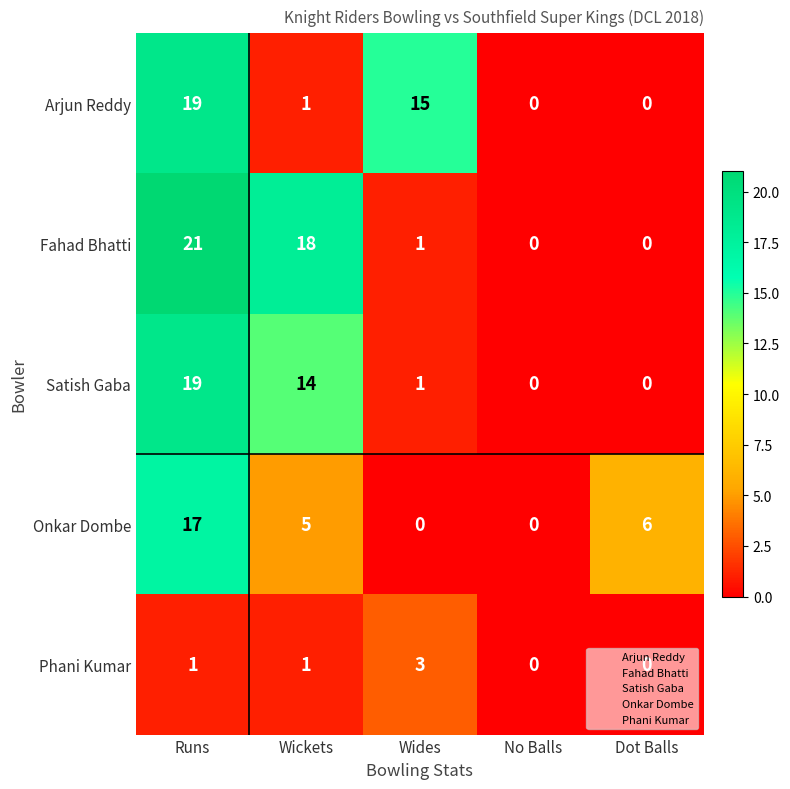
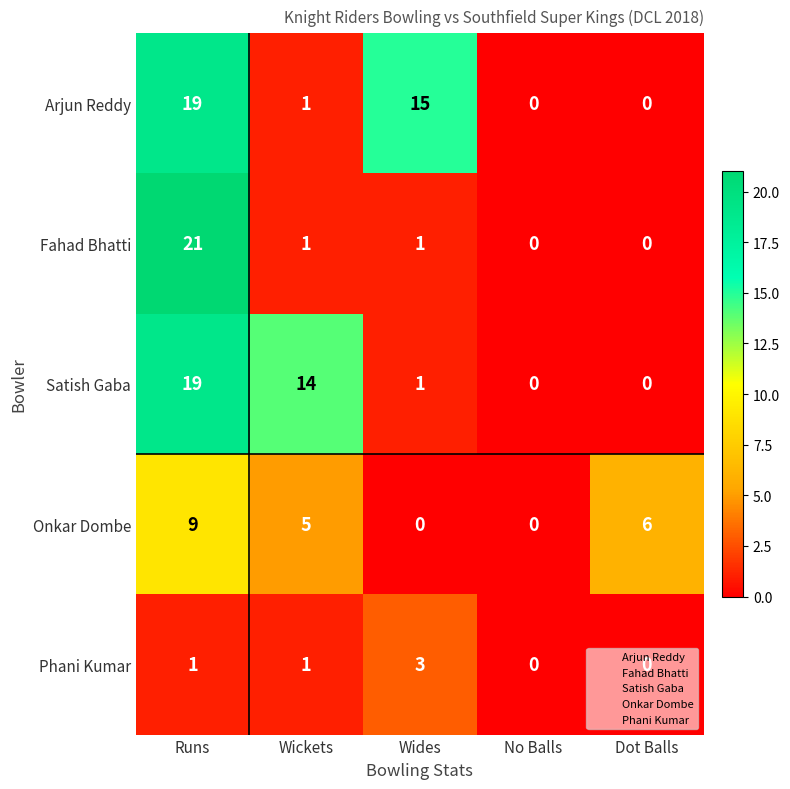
  {
    "Arjun Reddy": {
      "Runs": 19,
      "Wickets": 1,
      "Wides": 15,
      "No Balls": 0,
      "Dot Balls": 0
    },
    "Fahad Bhatti": {
      "Runs": 21,
-     "Wickets": 18,
+     "Wickets": 1,
      "Wides": 1,
      "No Balls": 0,
      "Dot Balls": 0
    },
    "Satish Gaba": {
      "Runs": 19,
      "Wickets": 14,
      "Wides": 1,
      "No Balls": 0,
      "Dot Balls": 0
    },
    "Onkar Dombe": {
-     "Runs": 17,
+     "Runs": 9,
      "Wickets": 5,
      "Wides": 0,
      "No Balls": 0,
      "Dot Balls": 6
    },
    "Phani Kumar": {
      "Runs": 1,
      "Wickets": 1,
      "Wides": 3,
      "No Balls": 0
    }
  }
